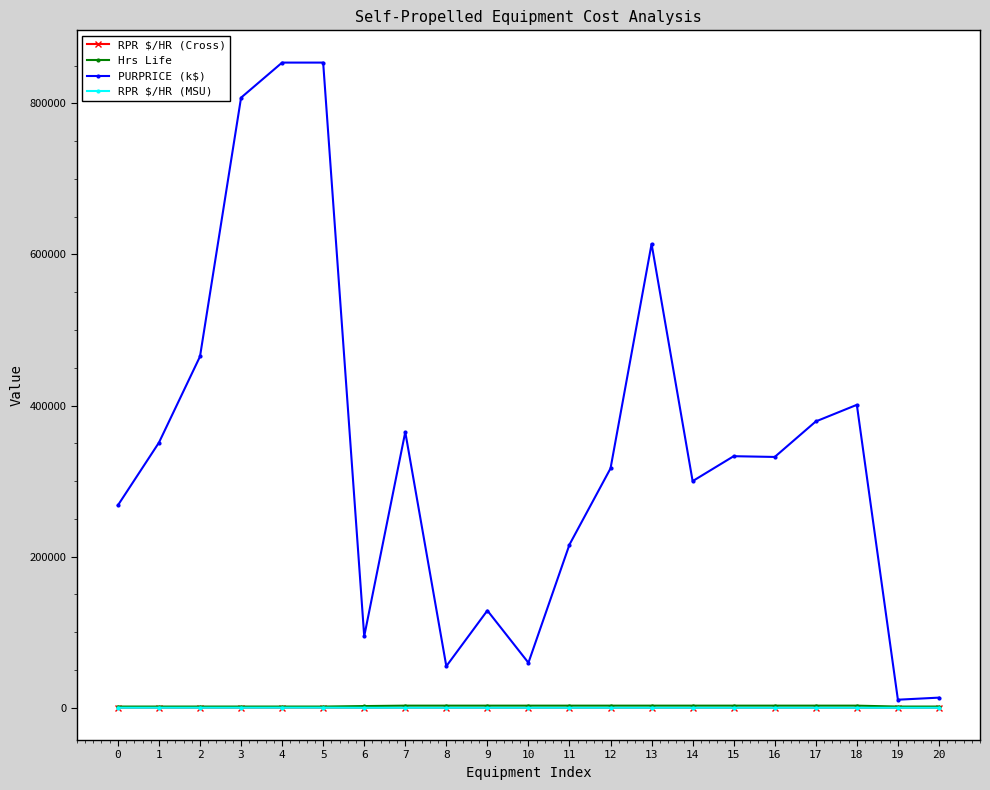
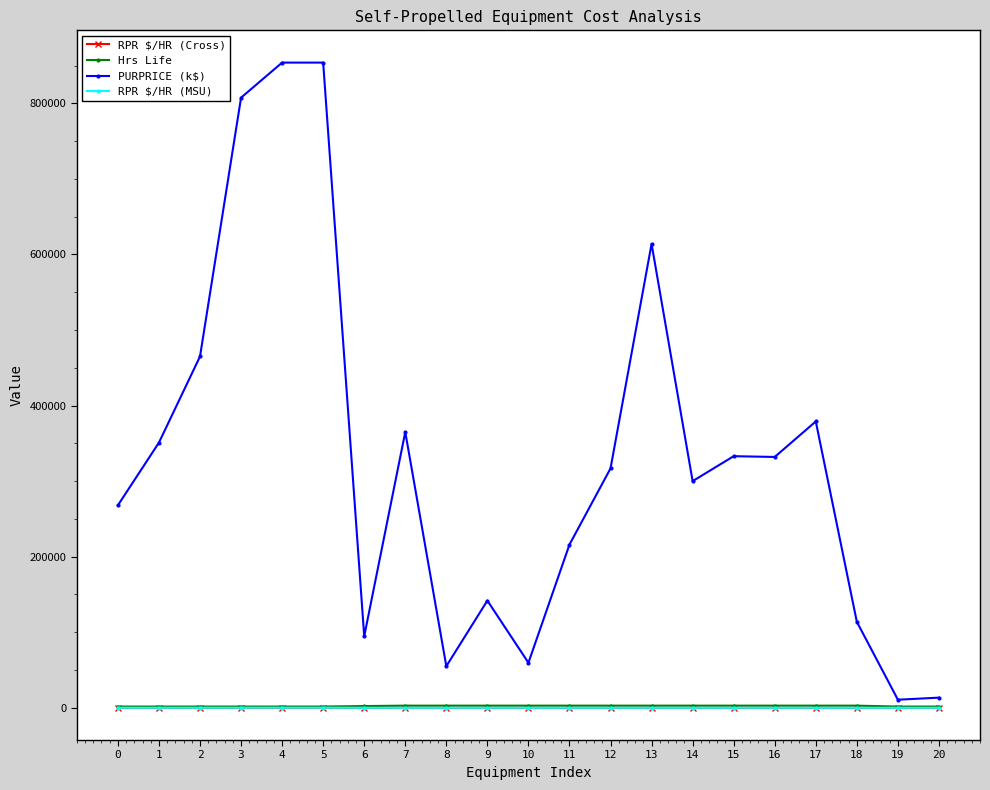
  {
    "PURPRICE (k$)": {
      "0": 270000,
      "1": 350000,
      "2": 470000,
      "3": 810000,
      "4": 850000,
      "5": 850000,
      "6": 90000,
      "7": 370000,
      "8": 60000,
-     "9": 130000,
+     "9": 140000,
      "10": 60000,
      "11": 220000,
      "12": 320000,
      "13": 610000,
      "14": 300000,
      "15": 330000,
      "16": 330000,
      "17": 380000,
-     "18": 400000,
+     "18": 110000,
      "19": 10000,
      "20": 10000
    }
  }
